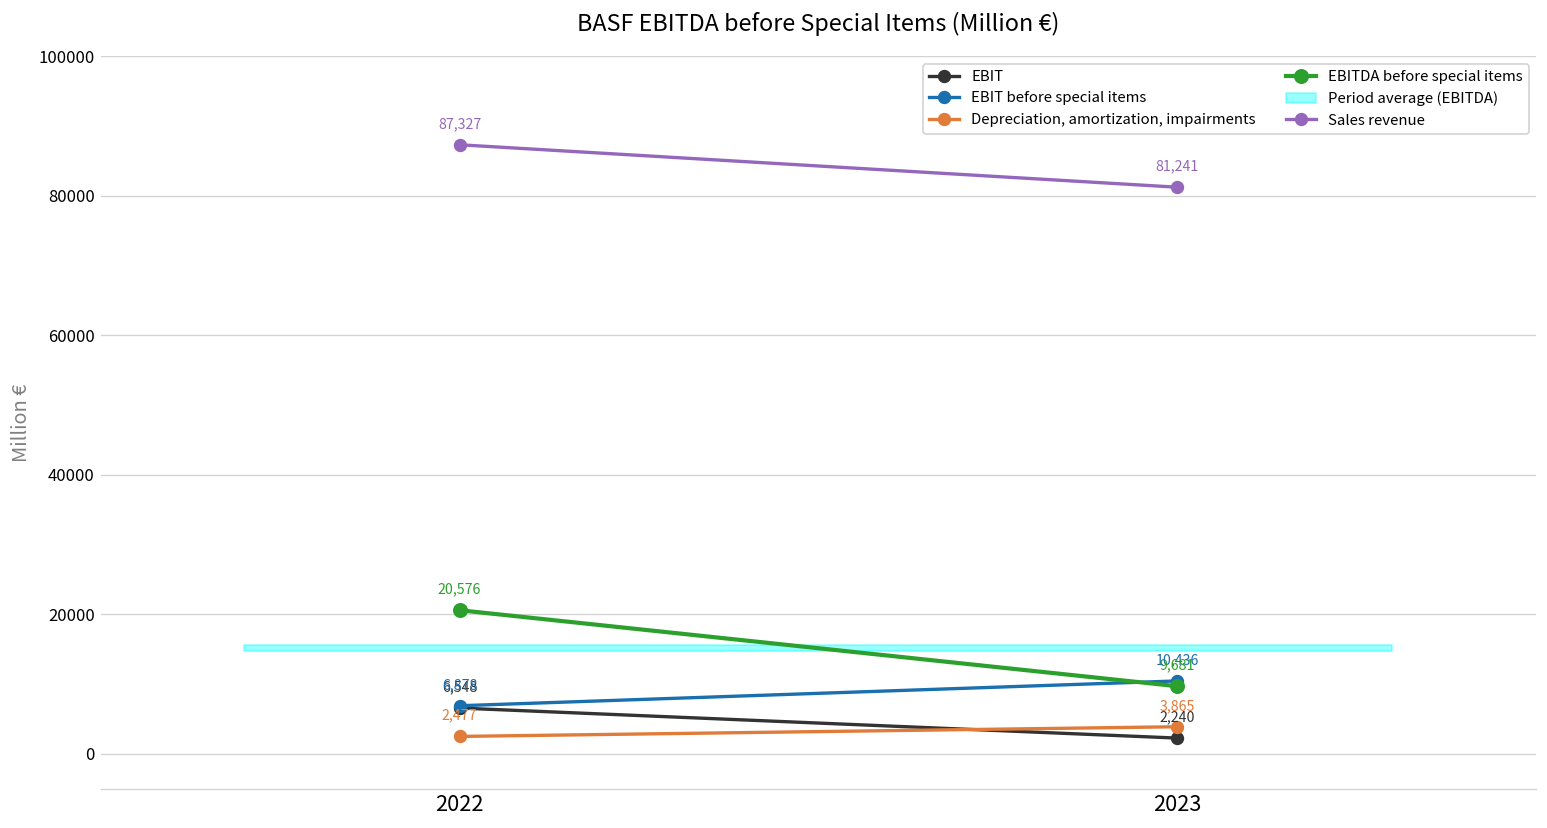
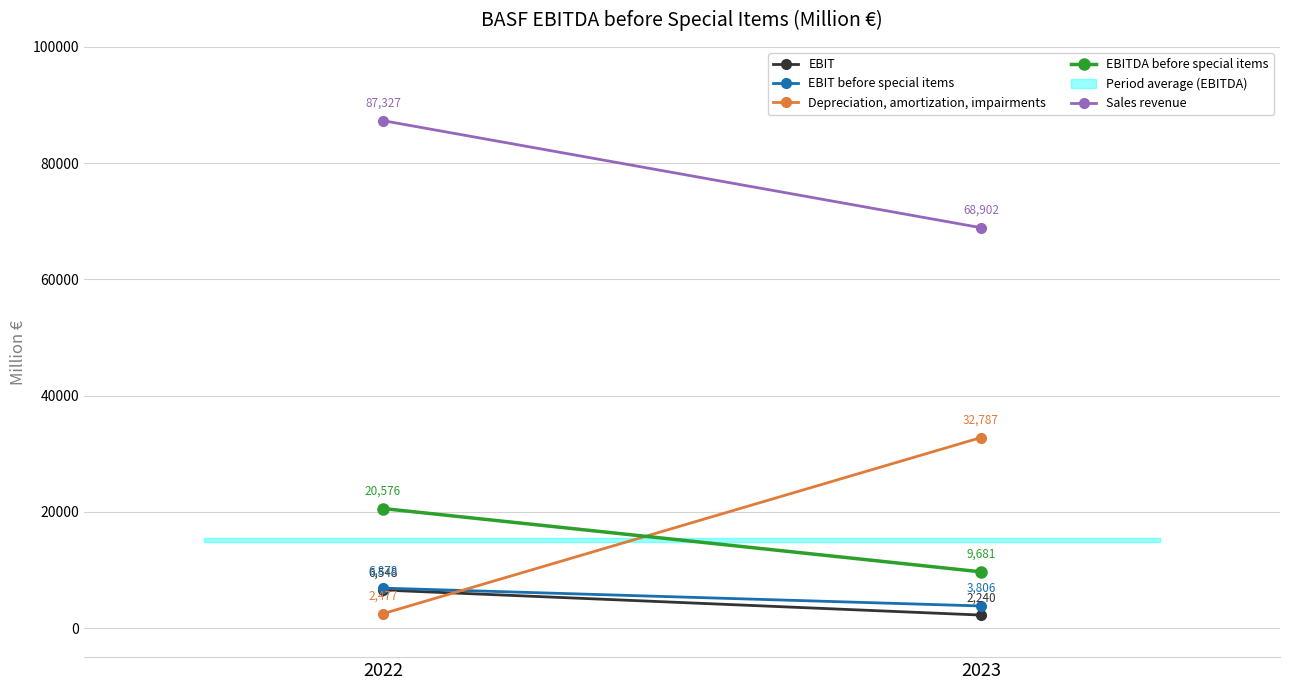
  {
    "EBIT before special items": {
-     "2023": "10,436"
+     "2023": "3,806"
    },
    "Depreciation, amortization, impairments": {
-     "2023": "3,865"
+     "2023": "32,787"
    },
    "EBITDA before special items": {
      "2022": "20,576",
      "2023": "9,681"
    },
    "Sales revenue": {
      "2022": "87,327",
-     "2023": "81,241"
+     "2023": "68,902"
    }
  }
